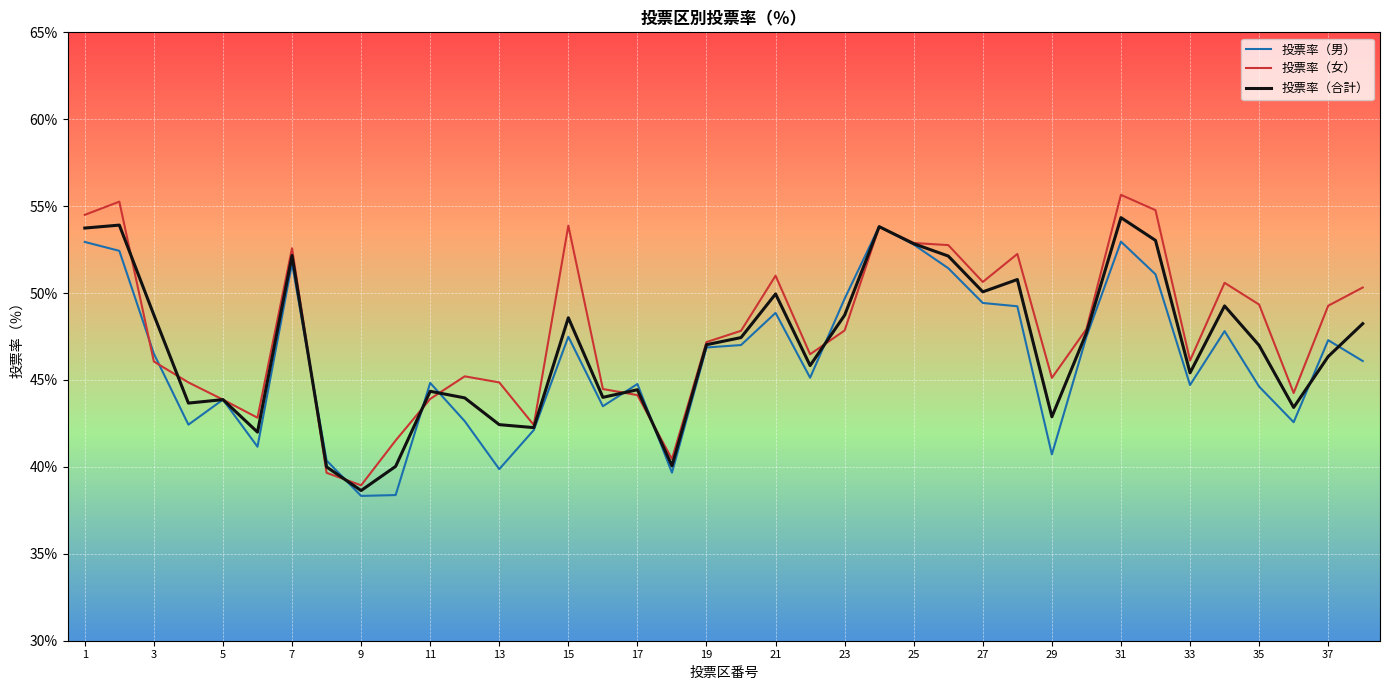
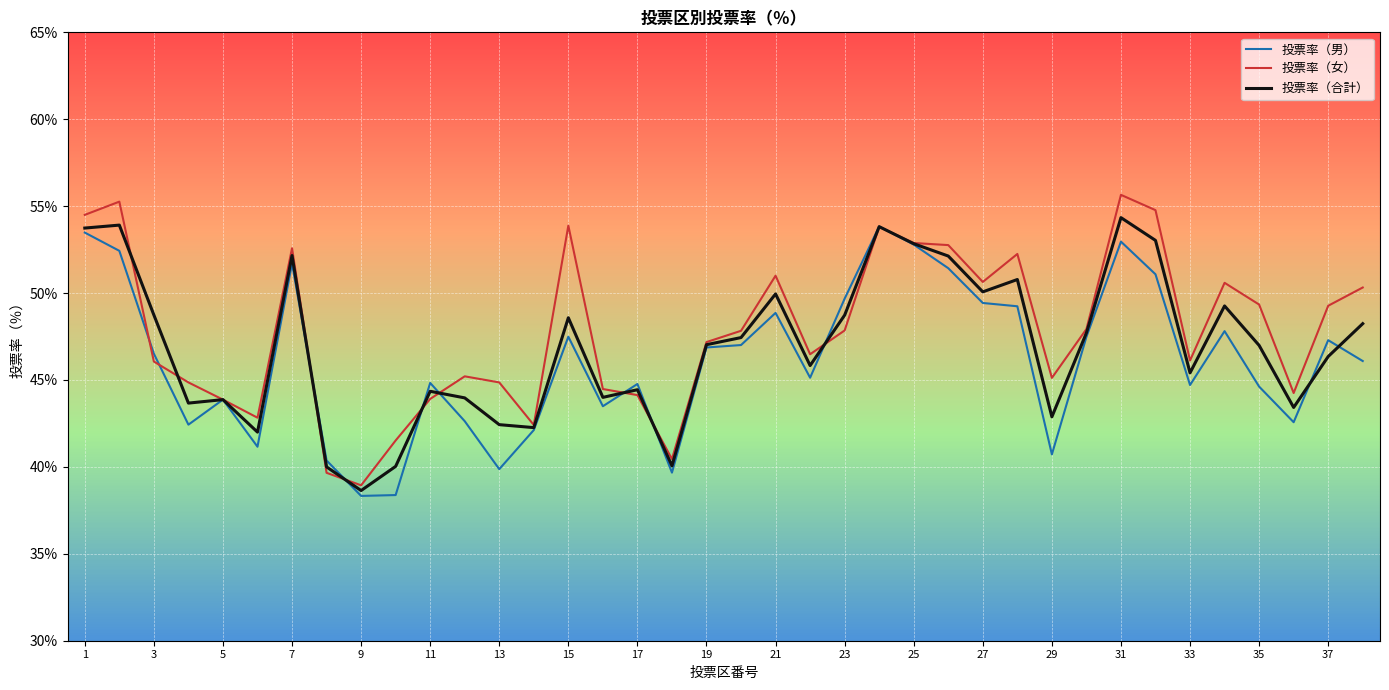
  {
    "投票率（男）": {
-     "1": "52.9%",
+     "1": "53.5%",
      "3": "46.5%",
      "7": "51.7%",
      "9": "38.3%",
      "11": "44.8%",
      "13": "39.9%",
      "15": "47.5%",
      "17": "44.8%",
      "19": "46.9%",
      "21": "48.9%",
      "23": "49.7%",
      "27": "49.4%",
      "29": "40.7%",
      "31": "53.0%",
      "33": "44.7%",
      "35": "44.6%",
      "37": "47.3%"
    },
    "投票率（女）": {
      "1": "54.5%",
      "3": "46.1%",
      "7": "52.6%",
      "9": "38.9%",
      "11": "43.9%",
      "13": "44.9%",
      "15": "53.9%",
      "17": "44.1%",
      "19": "47.2%",
      "21": "51.0%",
      "23": "47.9%",
      "27": "50.6%",
      "29": "45.1%",
      "31": "55.7%",
      "33": "46.1%",
      "35": "49.3%",
      "37": "49.3%"
    },
    "投票率（合計）": {
      "1": "53.7%",
      "3": "48.7%",
      "7": "52.2%",
      "9": "38.6%",
      "11": "44.4%",
      "13": "42.4%",
      "15": "48.6%",
      "17": "44.4%",
      "19": "47.0%",
      "21": "50.0%",
      "23": "48.7%",
      "27": "50.1%",
      "29": "42.9%",
      "31": "54.3%",
      "33": "45.4%",
      "35": "47.0%",
      "37": "46.4%"
    }
  }
